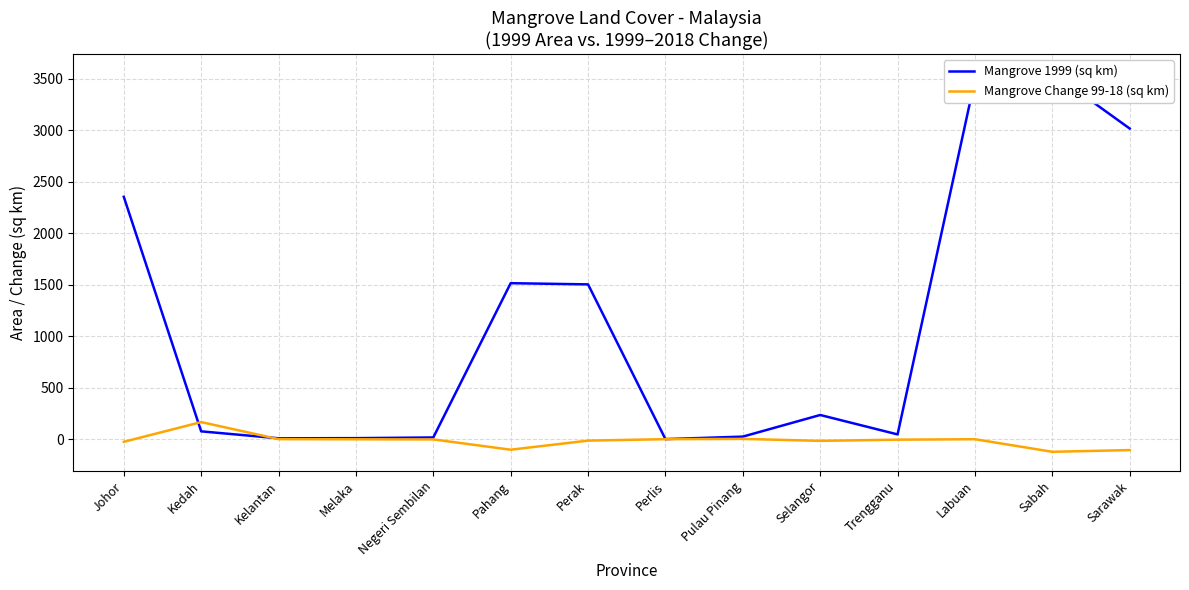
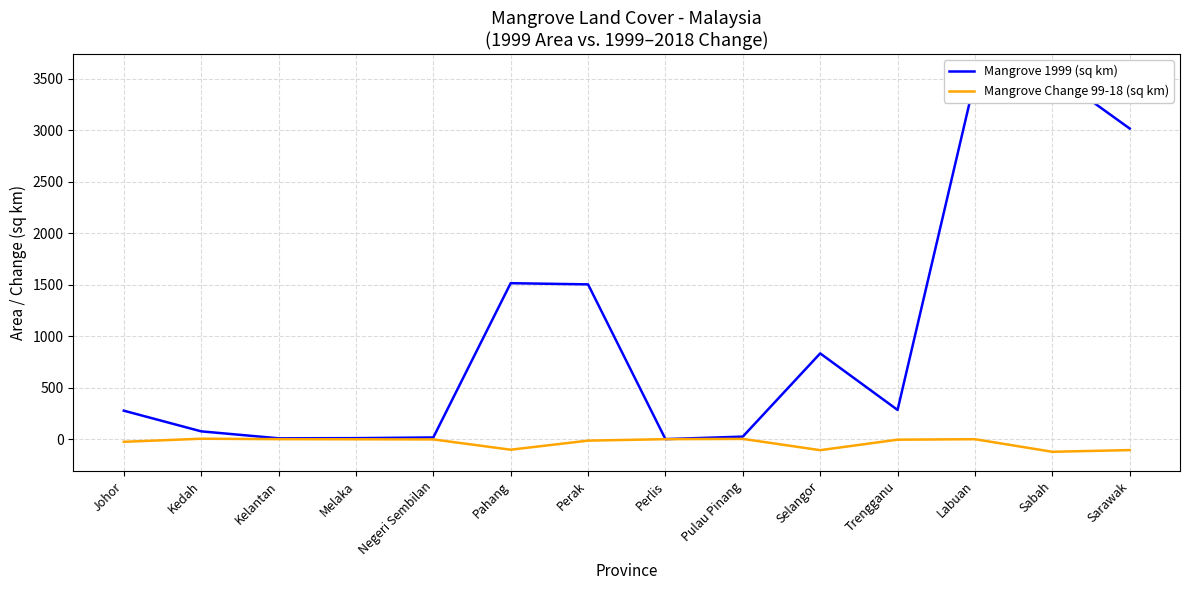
  {
    "Mangrove 1999 (sq km)": {
-     "Johor": 2350,
+     "Johor": 280,
      "Kedah": 80,
      "Pahang": 1510,
      "Perak": 1500,
-     "Selangor": 240,
-     "Trengganu": 50,
+     "Selangor": 830,
+     "Trengganu": 280,
      "Sarawak": 3020
    },
    "Mangrove Change 99-18 (sq km)": {
      "Johor": -30,
-     "Kedah": 170,
+     "Kedah": 0,
      "Pahang": -100,
      "Perak": -10,
-     "Selangor": -20,
+     "Selangor": -110,
      "Trengganu": 0,
      "Labuan": 0,
      "Sabah": -120,
      "Sarawak": -110
    }
  }
